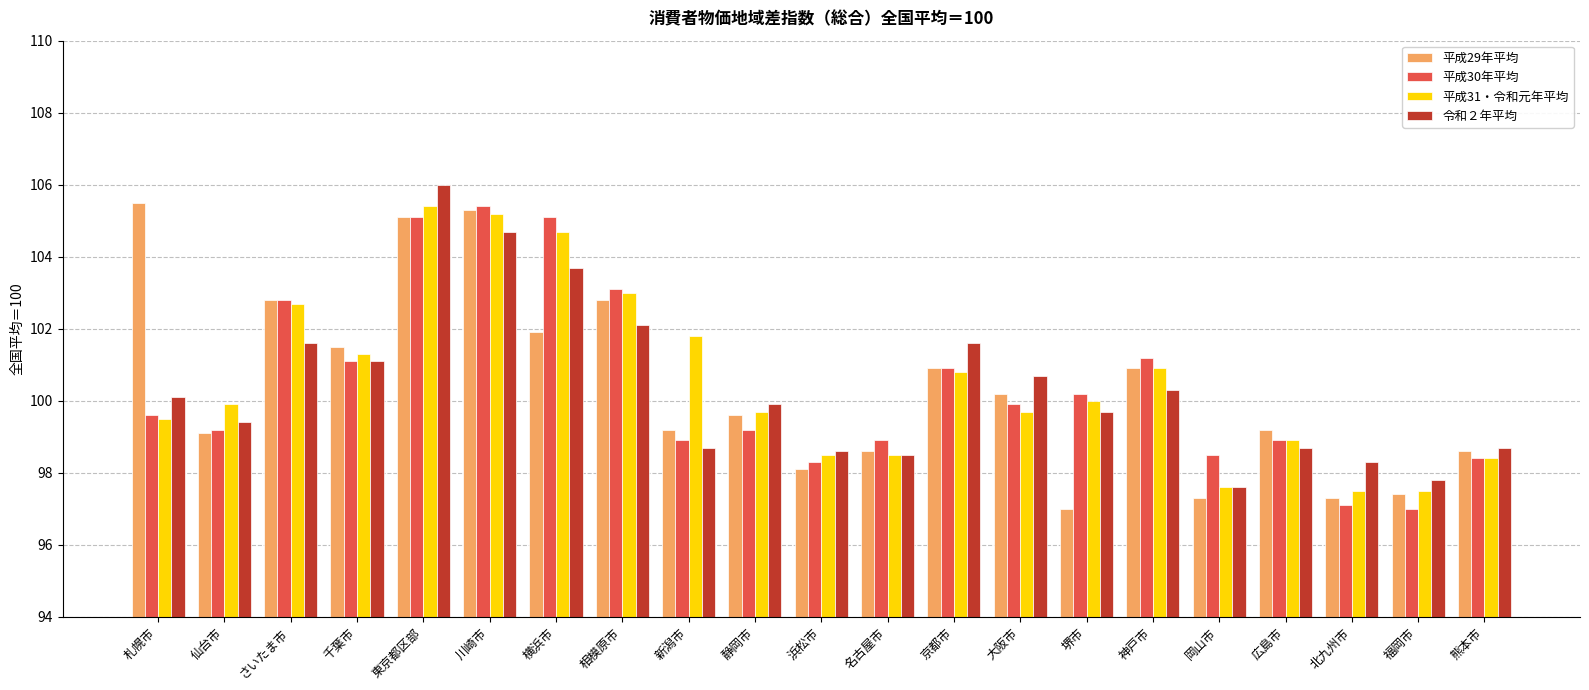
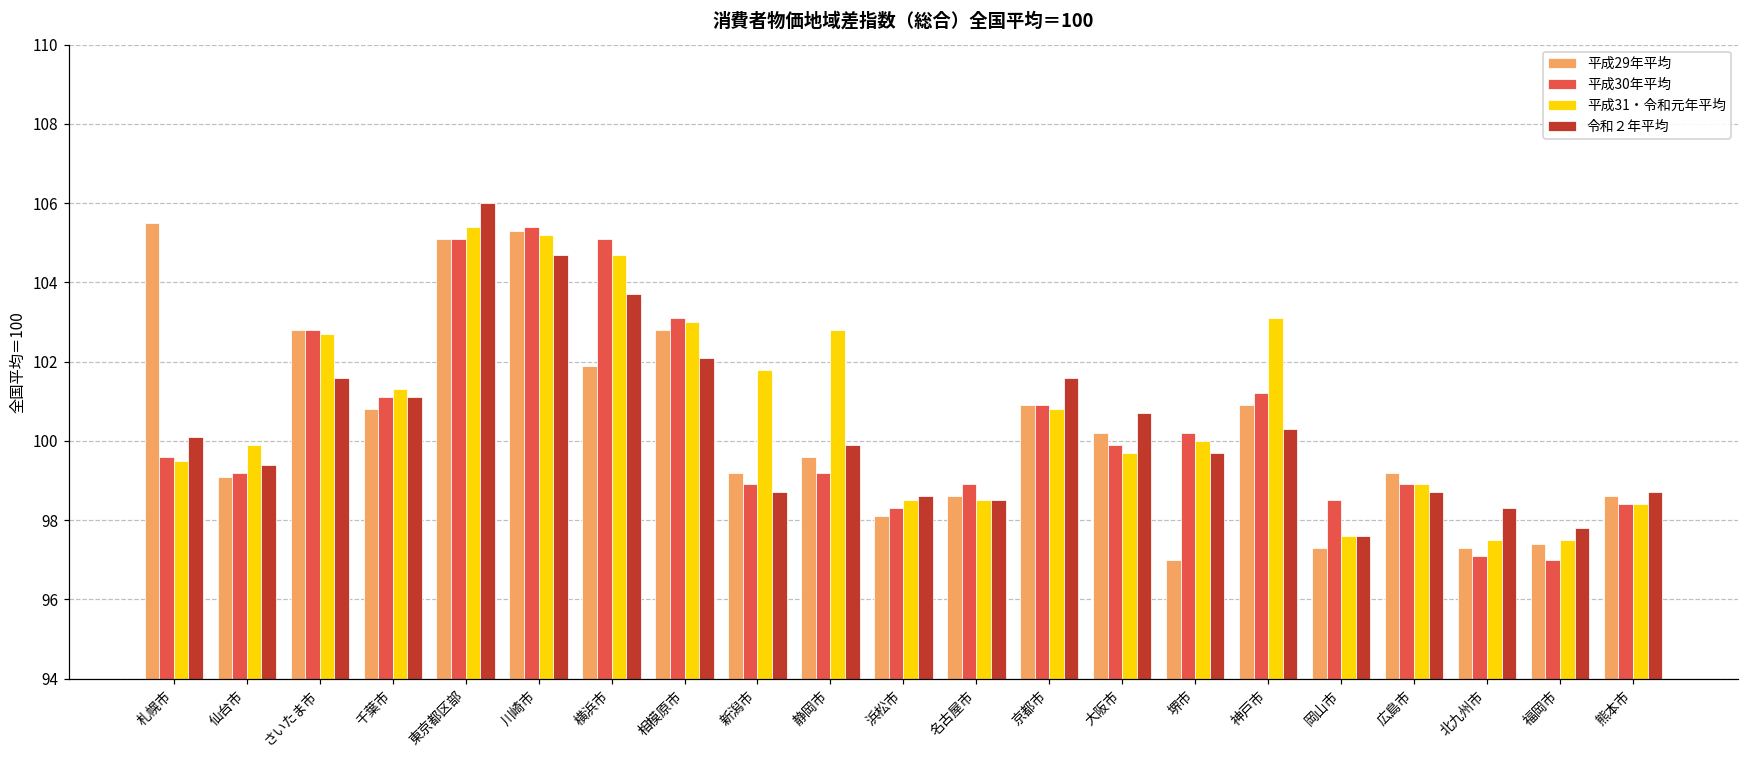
  {
    "平成29年平均": {
      "札幌市": 105.5,
      "仙台市": 99.1,
      "さいたま市": 102.8,
-     "千葉市": 101.5,
+     "千葉市": 100.8,
      "東京都区部": 105.1,
      "川崎市": 105.3,
      "横浜市": 101.9,
      "相模原市": 102.8,
      "新潟市": 99.2,
      "静岡市": 99.6,
      "浜松市": 98.1,
      "名古屋市": 98.6,
      "京都市": 100.9,
      "大阪市": 100.2,
      "堺市": 97.0,
      "神戸市": 100.9,
      "岡山市": 97.3,
      "広島市": 99.2,
      "北九州市": 97.3,
      "福岡市": 97.4,
      "熊本市": 98.6
    },
    "平成31・令和元年平均": {
      "札幌市": 99.5,
      "仙台市": 99.9,
      "さいたま市": 102.7,
      "千葉市": 101.3,
      "東京都区部": 105.4,
      "川崎市": 105.2,
      "横浜市": 104.7,
      "相模原市": 103.0,
      "新潟市": 101.8,
-     "静岡市": 99.7,
+     "静岡市": 102.8,
      "浜松市": 98.5,
      "名古屋市": 98.5,
      "京都市": 100.8,
      "大阪市": 99.7,
      "堺市": 100.0,
-     "神戸市": 100.9,
+     "神戸市": 103.1,
      "岡山市": 97.6,
      "広島市": 98.9,
      "北九州市": 97.5,
      "福岡市": 97.5,
      "熊本市": 98.4
    }
  }
